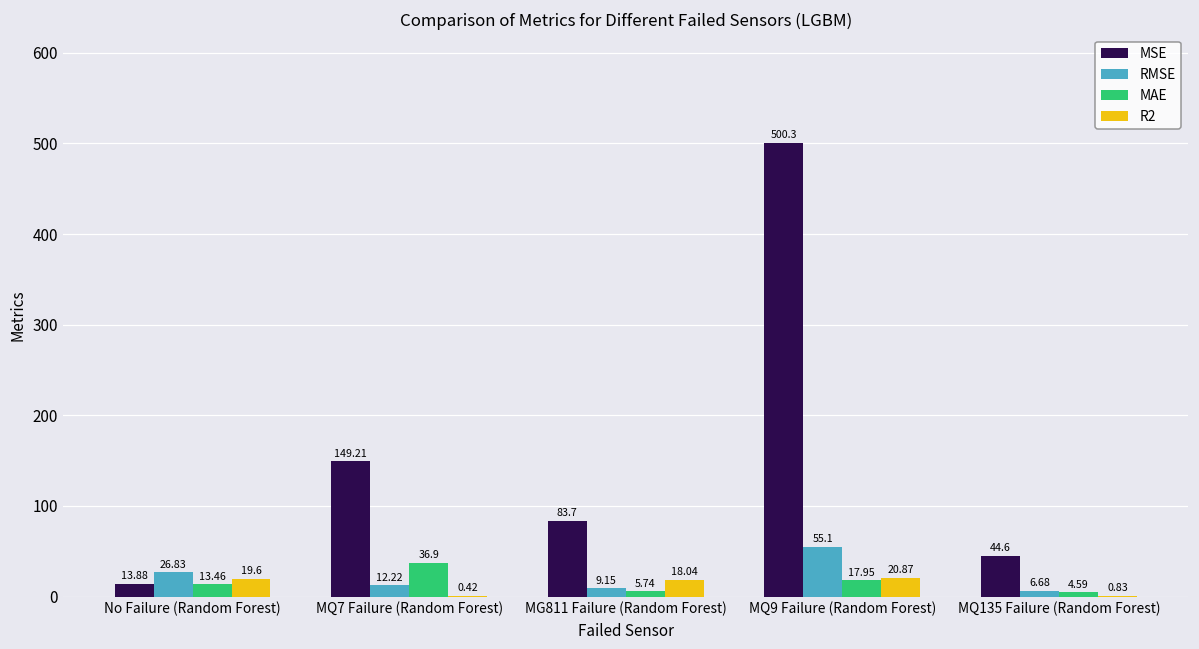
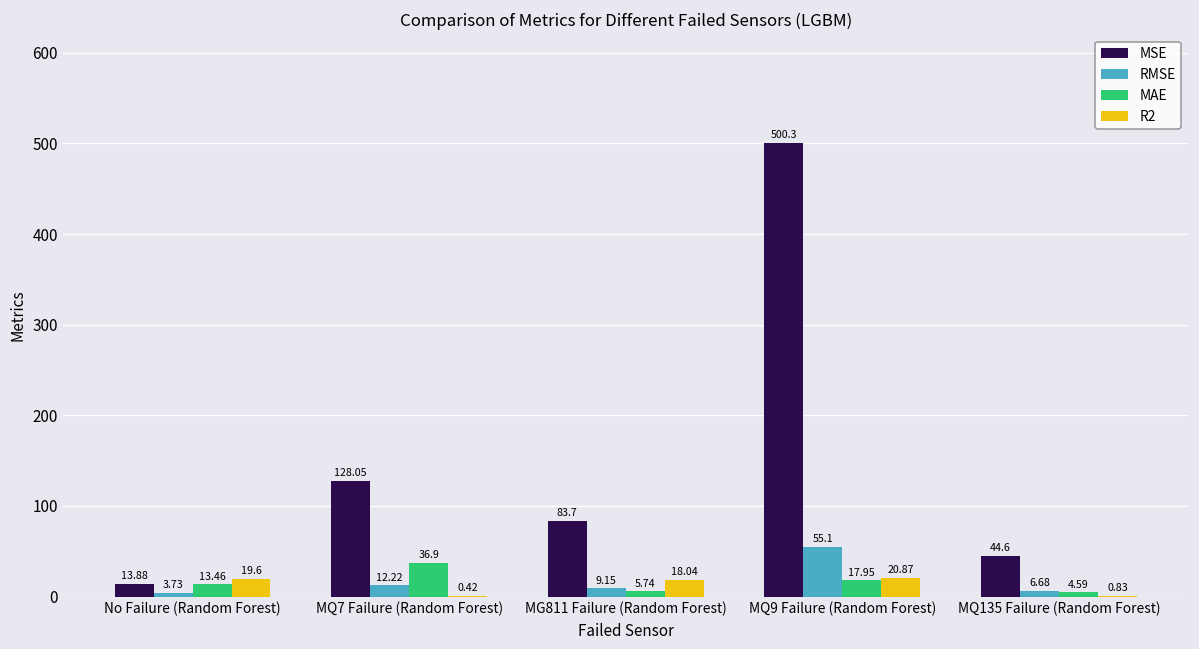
  {
    "MSE": {
      "No Failure (Random Forest)": 13.88,
-     "MQ7 Failure (Random Forest)": 149.21,
+     "MQ7 Failure (Random Forest)": 128.05,
      "MG811 Failure (Random Forest)": 83.7,
      "MQ9 Failure (Random Forest)": 500.3,
      "MQ135 Failure (Random Forest)": 44.6
    },
    "RMSE": {
-     "No Failure (Random Forest)": 26.83,
+     "No Failure (Random Forest)": 3.73,
      "MQ7 Failure (Random Forest)": 12.22,
      "MG811 Failure (Random Forest)": 9.15,
      "MQ9 Failure (Random Forest)": 55.1,
      "MQ135 Failure (Random Forest)": 6.68
    },
    "MAE": {
      "No Failure (Random Forest)": 13.46,
      "MQ7 Failure (Random Forest)": 36.9,
      "MG811 Failure (Random Forest)": 5.74,
      "MQ9 Failure (Random Forest)": 17.95,
      "MQ135 Failure (Random Forest)": 4.59
    },
    "R2": {
      "No Failure (Random Forest)": 19.6,
      "MQ7 Failure (Random Forest)": 0.42,
      "MG811 Failure (Random Forest)": 18.04,
      "MQ9 Failure (Random Forest)": 20.87,
      "MQ135 Failure (Random Forest)": 0.83
    }
  }
